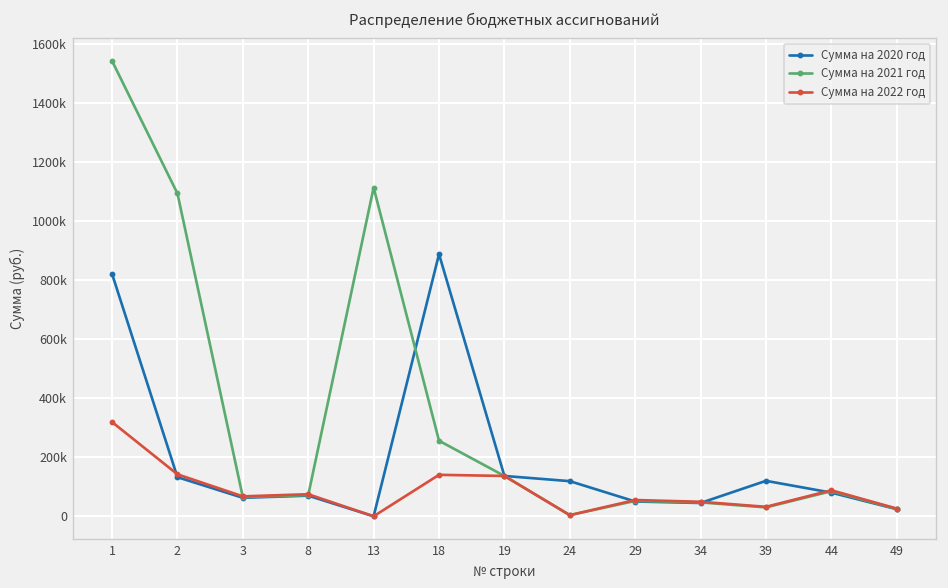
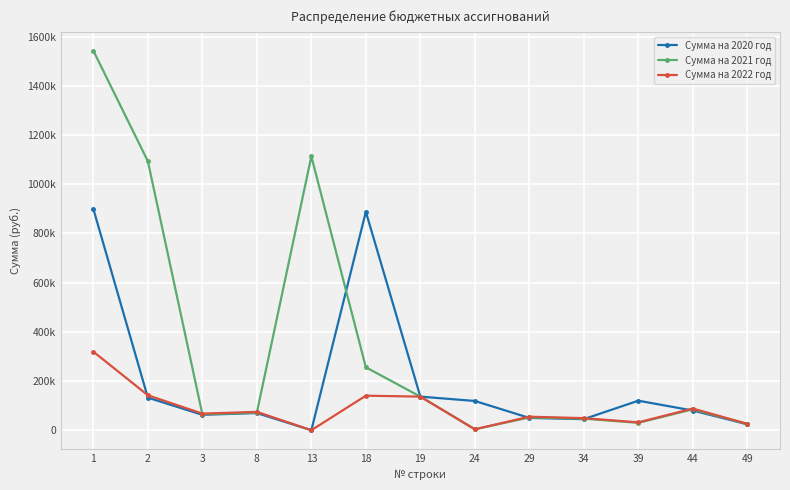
  {
    "Сумма на 2020 год": {
-     "1": 820000,
+     "1": 900000,
      "18": 890000,
      "24": 120000,
      "39": 120000
    },
    "Сумма на 2021 год": {
      "1": 1540000,
      "2": 1090000,
      "13": 1110000,
      "18": 260000
    },
    "Сумма на 2022 год": {
      "1": 320000,
      "18": 140000
    }
  }
